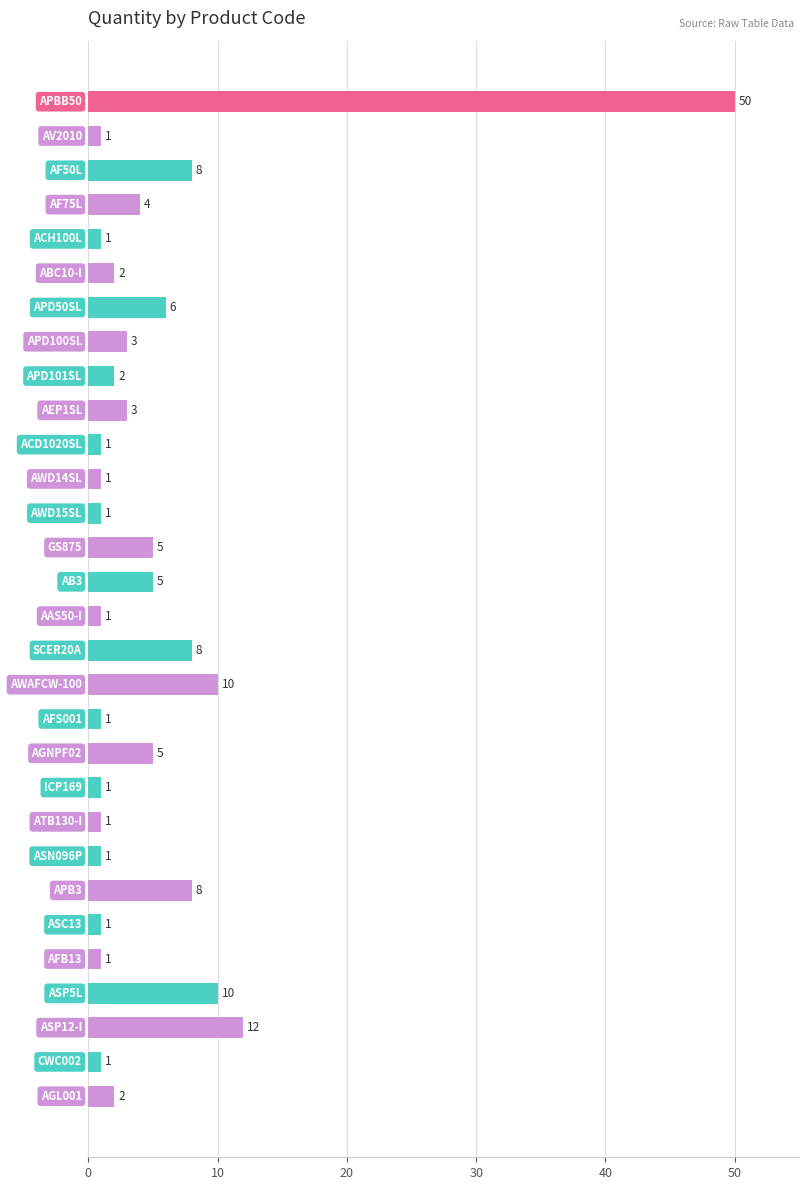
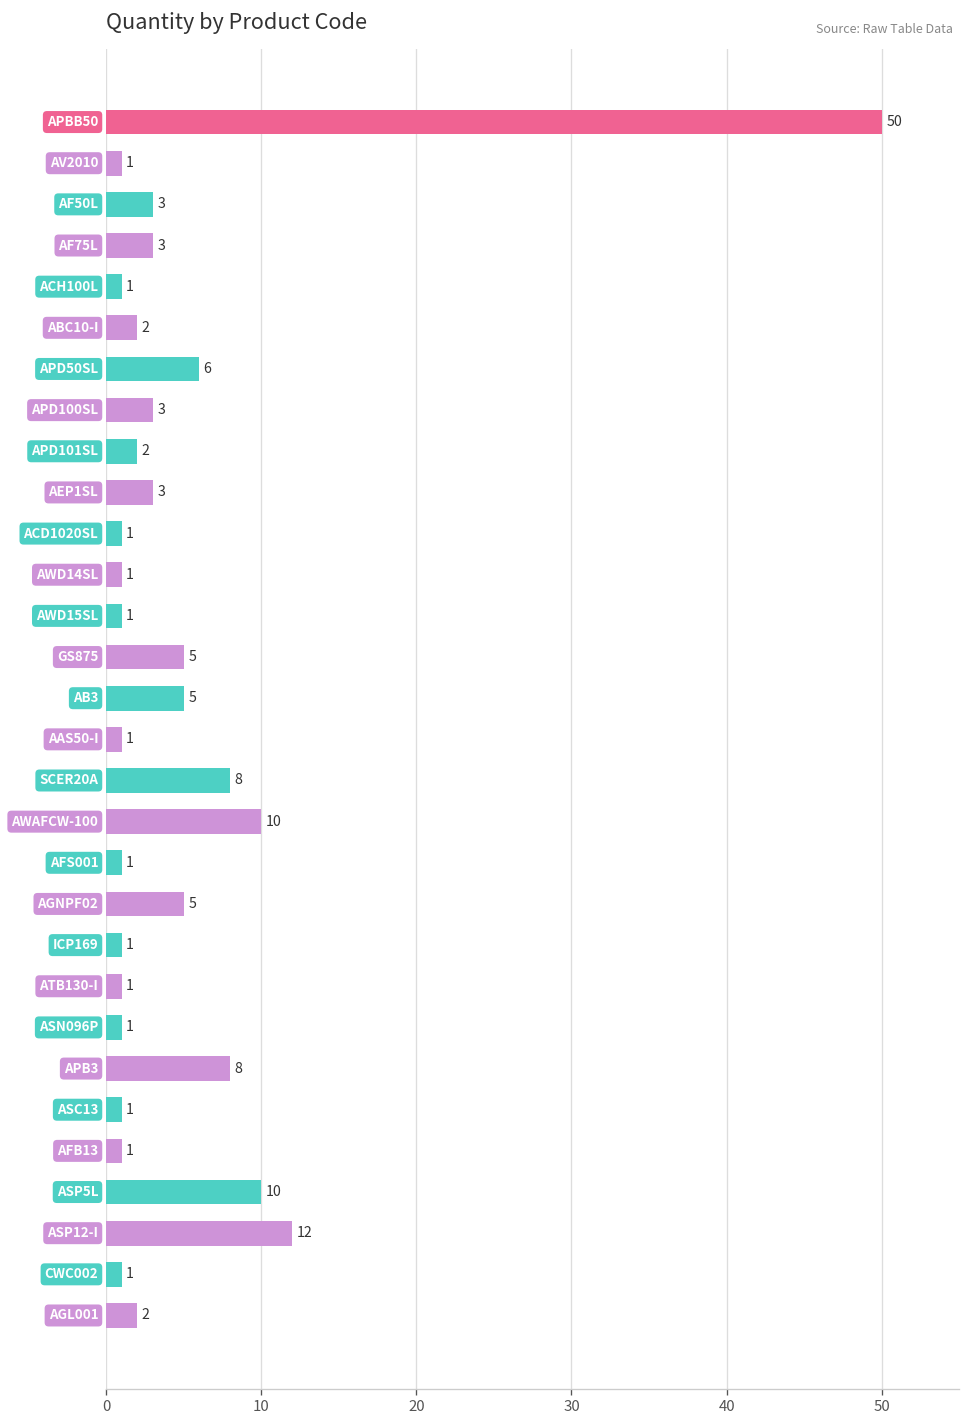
  {
    "APBB50": 50,
    "AV2010": 1,
-   "AF50L": 8,
-   "AF75L": 4,
+   "AF50L": 3,
+   "AF75L": 3,
    "ACH100L": 1,
    "ABC10-I": 2,
    "APD50SL": 6,
    "APD100SL": 3,
    "APD101SL": 2,
    "AEP1SL": 3,
    "ACD1020SL": 1,
    "AWD14SL": 1,
    "AWD15SL": 1,
    "GS875": 5,
    "AB3": 5,
    "AAS50-I": 1,
    "SCER20A": 8,
    "AWAFCW-100": 10,
    "AFS001": 1,
    "AGNPF02": 5,
    "ICP169": 1,
    "ATB130-I": 1,
    "ASN096P": 1,
    "APB3": 8,
    "ASC13": 1,
    "AFB13": 1,
    "ASP5L": 10,
    "ASP12-I": 12,
    "CWC002": 1,
    "AGL001": 2
  }
